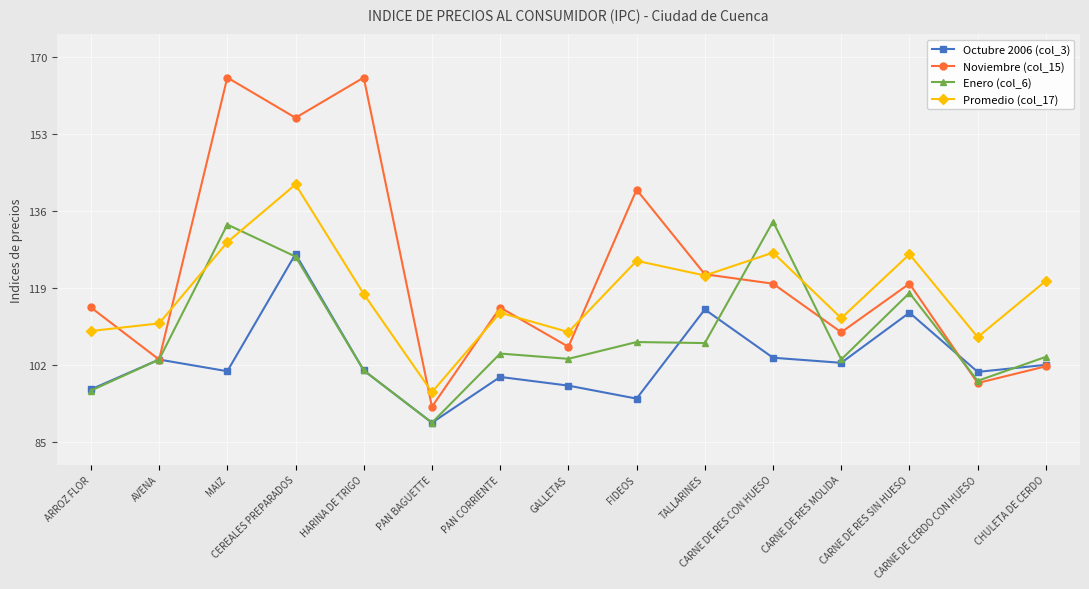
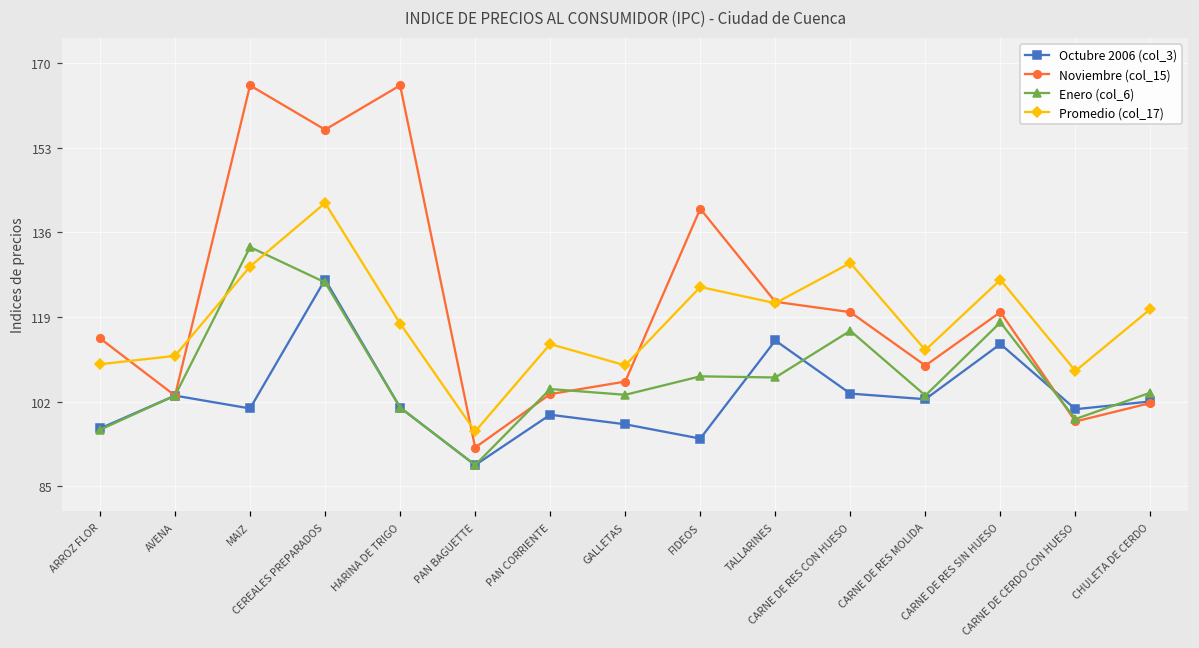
  {
    "Octubre 2006 (col_3)": {
      "MAIZ": 101,
      "CEREALES PREPARADOS": 127,
      "PAN CORRIENTE": 99,
      "GALLETAS": 97,
      "FIDEOS": 95,
      "TALLARINES": 114,
      "CARNE DE RES CON HUESO": 104,
      "CARNE DE RES MOLIDA": 102,
      "CARNE DE RES SIN HUESO": 114,
      "CARNE DE CERDO CON HUESO": 100
    },
    "Noviembre (col_15)": {
      "ARROZ FLOR": 115,
      "MAIZ": 165,
      "CEREALES PREPARADOS": 157,
      "HARINA DE TRIGO": 165,
      "PAN BAGUETTE": 93,
-     "PAN CORRIENTE": 115,
+     "PAN CORRIENTE": 103,
      "GALLETAS": 106,
      "FIDEOS": 141,
      "CARNE DE RES CON HUESO": 120,
      "CARNE DE RES MOLIDA": 109,
      "CARNE DE RES SIN HUESO": 120
    },
    "Enero (col_6)": {
      "MAIZ": 133,
      "CEREALES PREPARADOS": 126,
      "PAN CORRIENTE": 105,
      "GALLETAS": 103,
      "FIDEOS": 107,
      "TALLARINES": 107,
-     "CARNE DE RES CON HUESO": 134,
+     "CARNE DE RES CON HUESO": 116,
      "CARNE DE RES MOLIDA": 103,
      "CARNE DE RES SIN HUESO": 118,
      "CHULETA DE CERDO": 104
    },
    "Promedio (col_17)": {
      "ARROZ FLOR": 109,
      "AVENA": 111,
      "MAIZ": 129,
      "CEREALES PREPARADOS": 142,
      "HARINA DE TRIGO": 118,
      "PAN BAGUETTE": 96,
      "PAN CORRIENTE": 114,
      "GALLETAS": 109,
      "FIDEOS": 125,
-     "CARNE DE RES CON HUESO": 127,
+     "CARNE DE RES CON HUESO": 130,
      "CARNE DE RES MOLIDA": 112,
      "CARNE DE RES SIN HUESO": 126,
      "CARNE DE CERDO CON HUESO": 108,
      "CHULETA DE CERDO": 121
    }
  }
